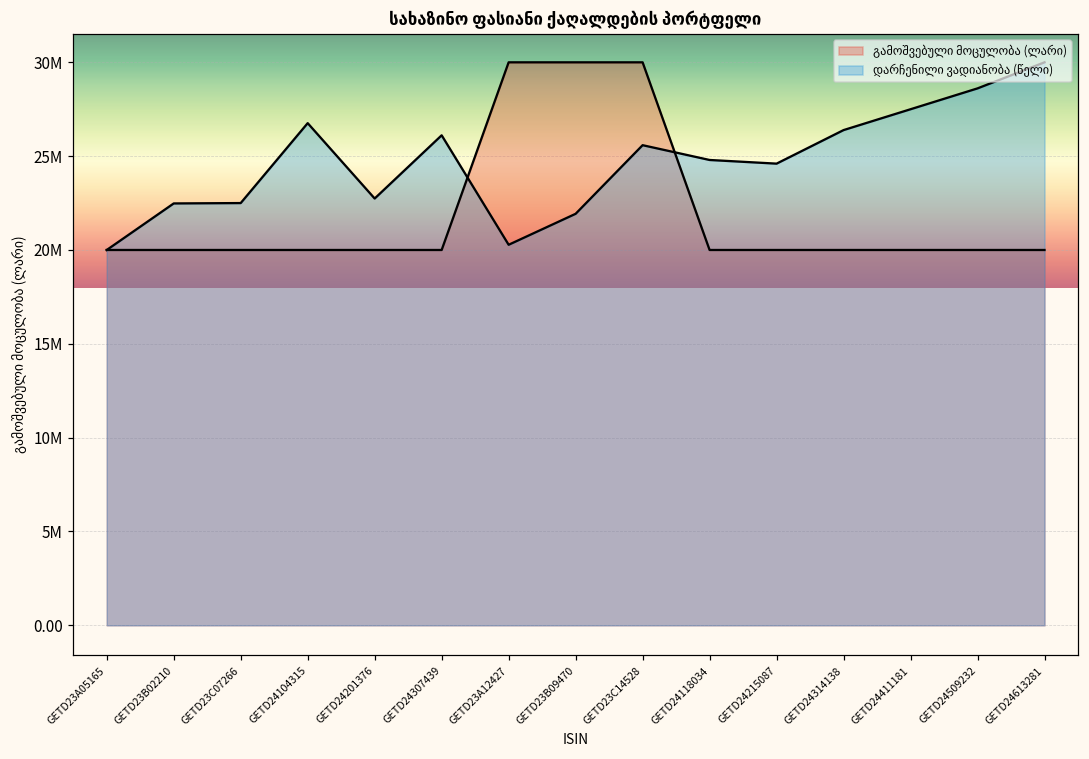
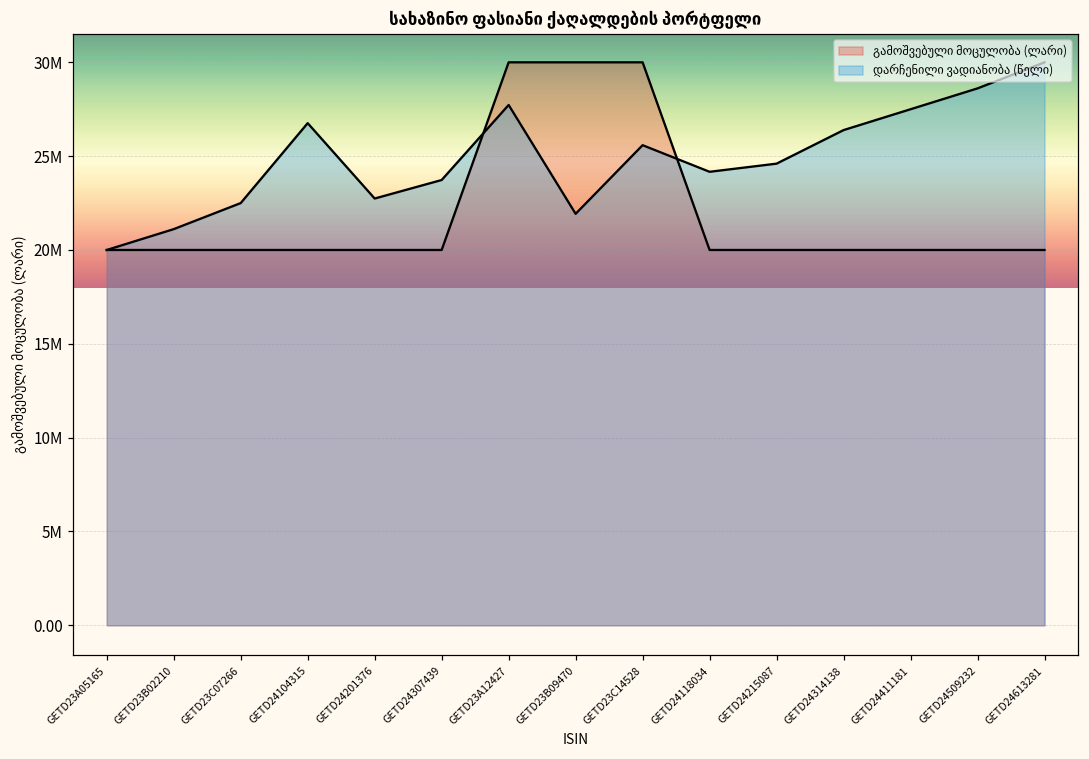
  {
    "გამოშვებული მოცულობა (ლარი)": {
      "GETD23B02210": 20000000,
      "GETD23C07266": 20000000,
      "GETD24104315": 20000000,
      "GETD24201376": 20000000,
      "GETD24307439": 20000000,
      "GETD23A12427": 30000000,
      "GETD23B09470": 30000000,
      "GETD23C14528": 30000000,
      "GETD24118034": 20000000,
      "GETD24215087": 20000000,
      "GETD24314138": 20000000,
      "GETD24411181": 20000000,
      "GETD24509232": 20000000,
      "GETD24613281": 20000000
    },
    "დარჩენილი ვადიანობა (წელი)": {
-     "GETD23B02210": 22500000,
+     "GETD23B02210": 21100000,
      "GETD23C07266": 22500000,
      "GETD24104315": 26800000,
      "GETD24201376": 22700000,
-     "GETD24307439": 26100000,
-     "GETD23A12427": 20300000,
+     "GETD24307439": 23700000,
+     "GETD23A12427": 27700000,
      "GETD23B09470": 21900000,
      "GETD23C14528": 25600000,
-     "GETD24118034": 24800000,
+     "GETD24118034": 24200000,
      "GETD24215087": 24600000,
      "GETD24314138": 26400000,
      "GETD24411181": 27500000,
      "GETD24509232": 28600000
    }
  }
